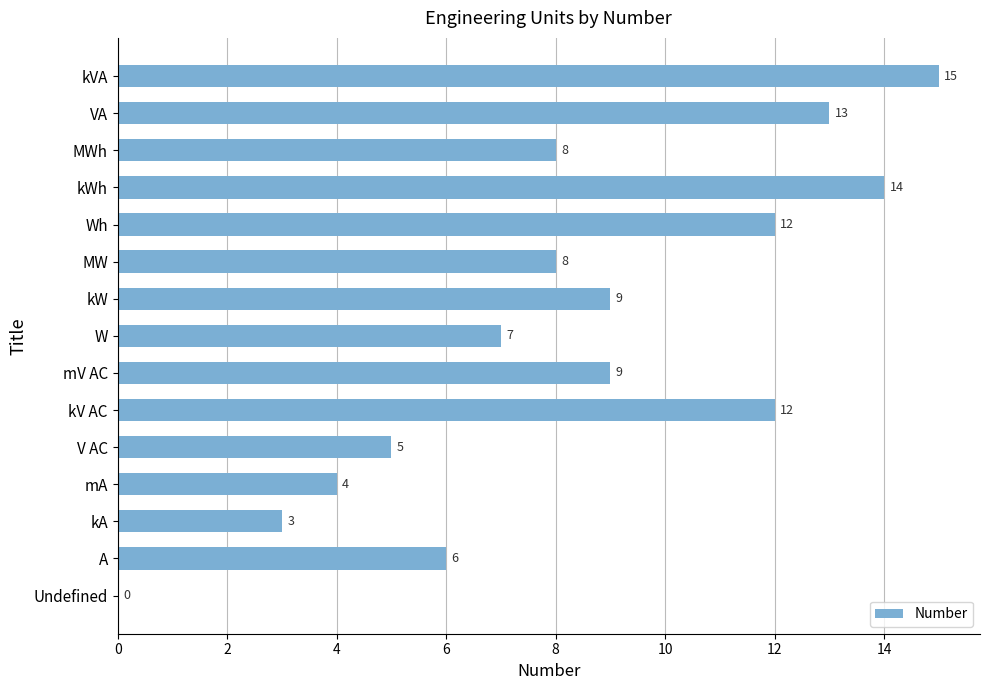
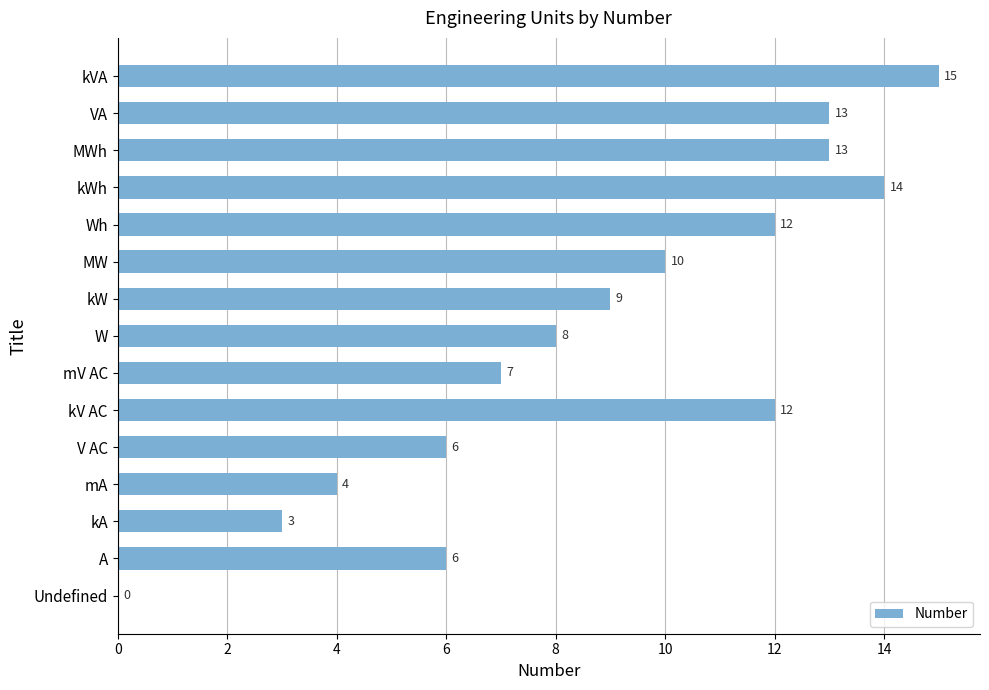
  {
    "kVA": 15,
    "VA": 13,
-   "MWh": 8,
+   "MWh": 13,
    "kWh": 14,
    "Wh": 12,
-   "MW": 8,
+   "MW": 10,
    "kW": 9,
-   "W": 7,
-   "mV AC": 9,
+   "W": 8,
+   "mV AC": 7,
    "kV AC": 12,
-   "V AC": 5,
+   "V AC": 6,
    "mA": 4,
    "kA": 3,
    "A": 6,
    "Undefined": 0
  }
